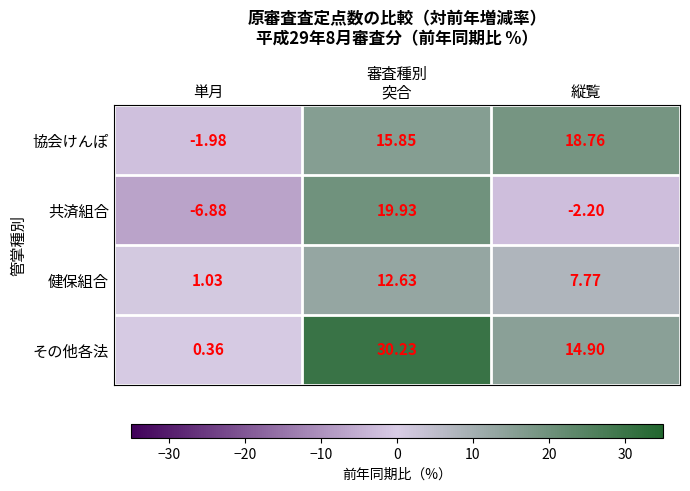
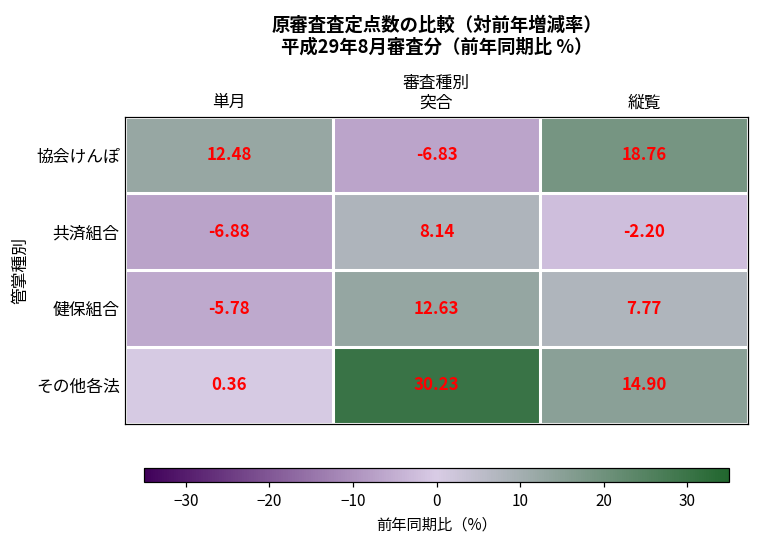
  {
    "協会けんぽ": {
-     "単月": -1.98,
-     "突合": 15.85,
+     "単月": 12.48,
+     "突合": -6.83,
      "縦覧": 18.76
    },
    "共済組合": {
      "単月": -6.88,
-     "突合": 19.93,
+     "突合": 8.14,
      "縦覧": -2.20
    },
    "健保組合": {
-     "単月": 1.03,
+     "単月": -5.78,
      "突合": 12.63,
      "縦覧": 7.77
    },
    "その他各法": {
      "単月": 0.36,
      "突合": 30.23,
      "縦覧": 14.90
    }
  }
